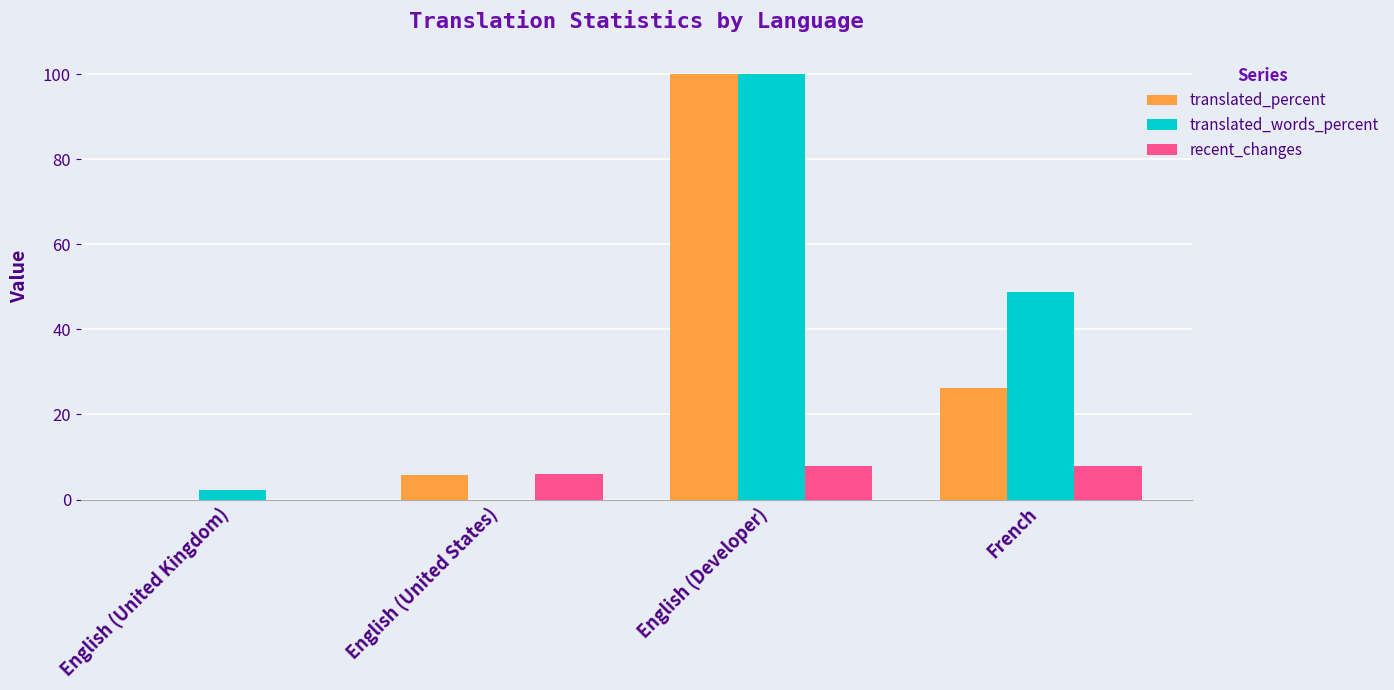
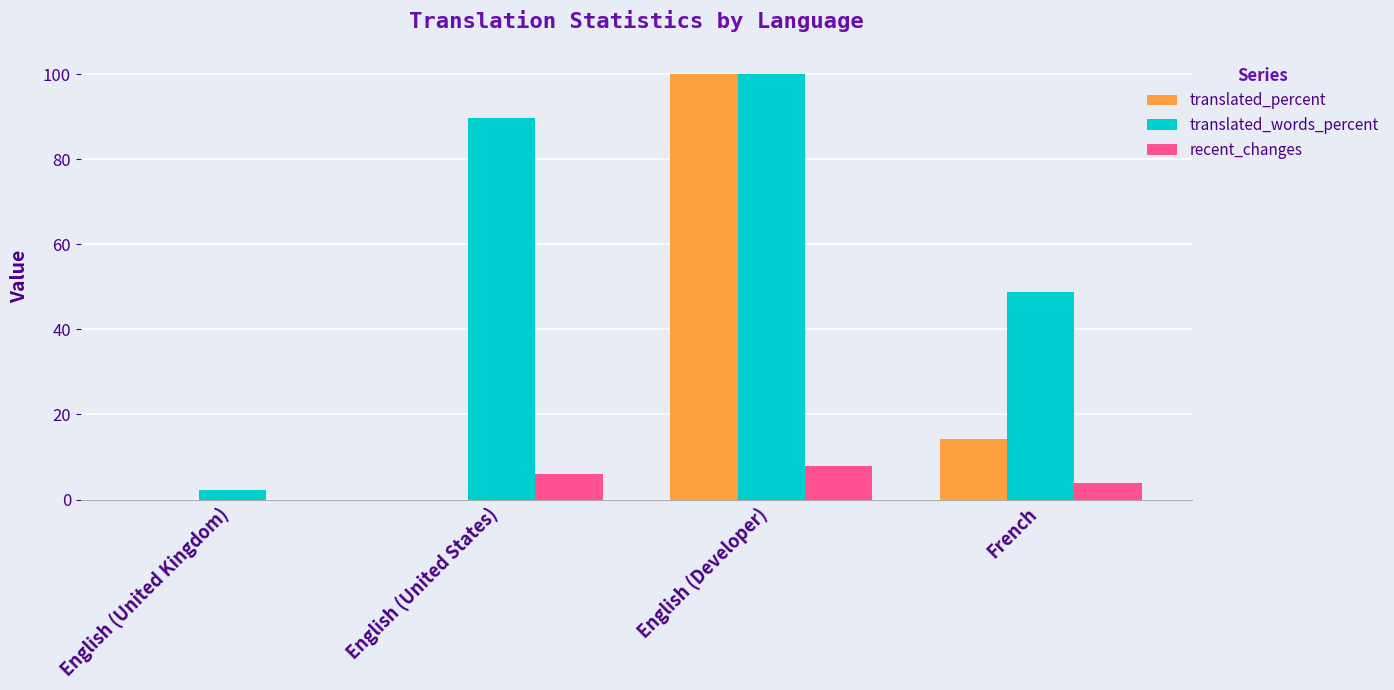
  {
    "translated_percent": {
      "English (United Kingdom)": 0,
-     "English (United States)": 6,
+     "English (United States)": 0,
      "English (Developer)": 100,
-     "French": 26
+     "French": 14
    },
    "translated_words_percent": {
      "English (United Kingdom)": 2,
-     "English (United States)": 0,
+     "English (United States)": 90,
      "English (Developer)": 100,
      "French": 49
    },
    "recent_changes": {
      "English (United Kingdom)": 0,
      "English (United States)": 6,
      "English (Developer)": 8,
-     "French": 8
+     "French": 4
    }
  }
